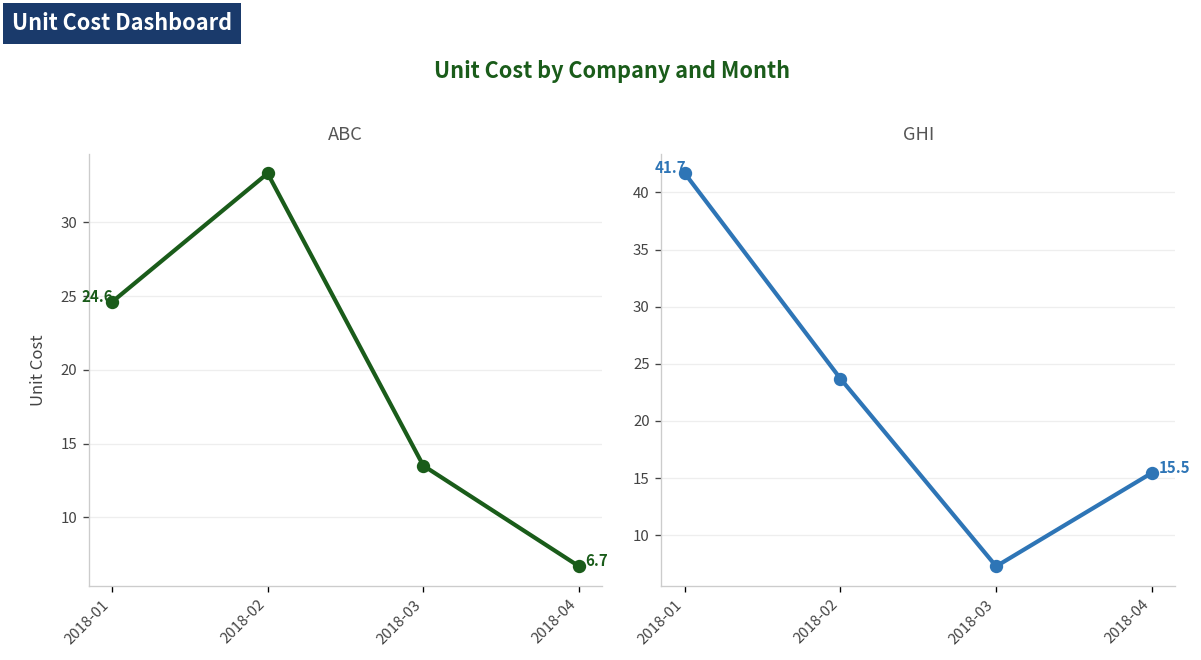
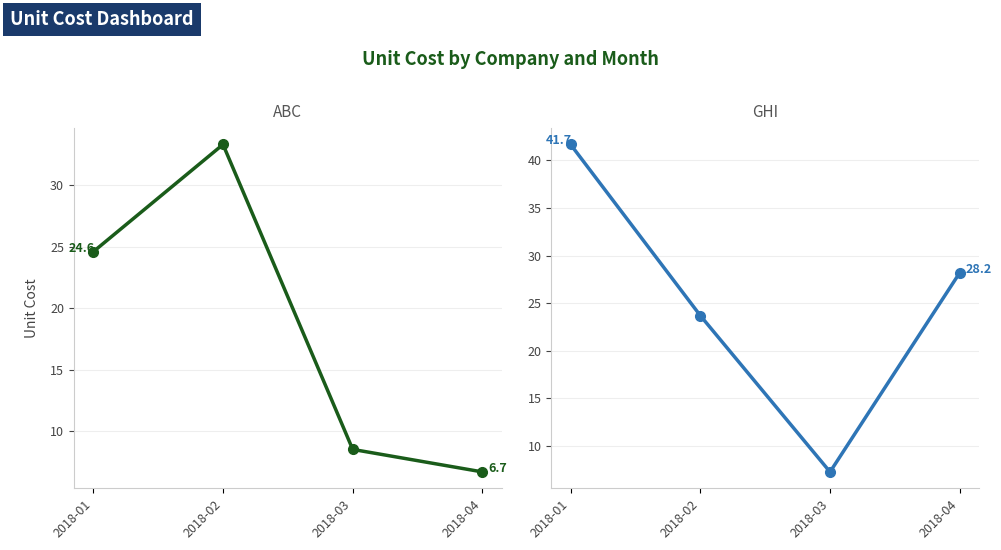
  {
    "ABC": {
      "2018-02": 33.3,
-     "2018-03": 13.5
+     "2018-03": 8.5
    },
    "GHI": {
      "2018-01": 41.7,
-     "2018-04": 15.5
+     "2018-04": 28.2
    }
  }
